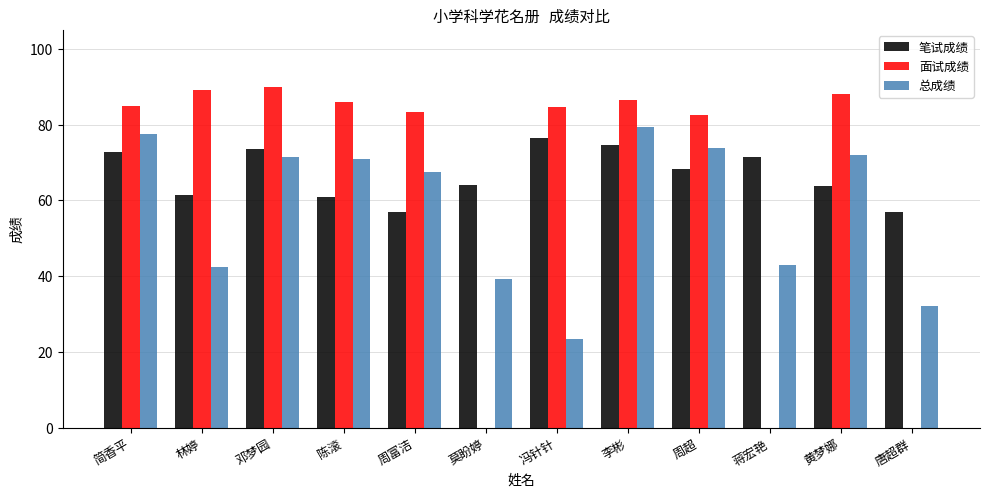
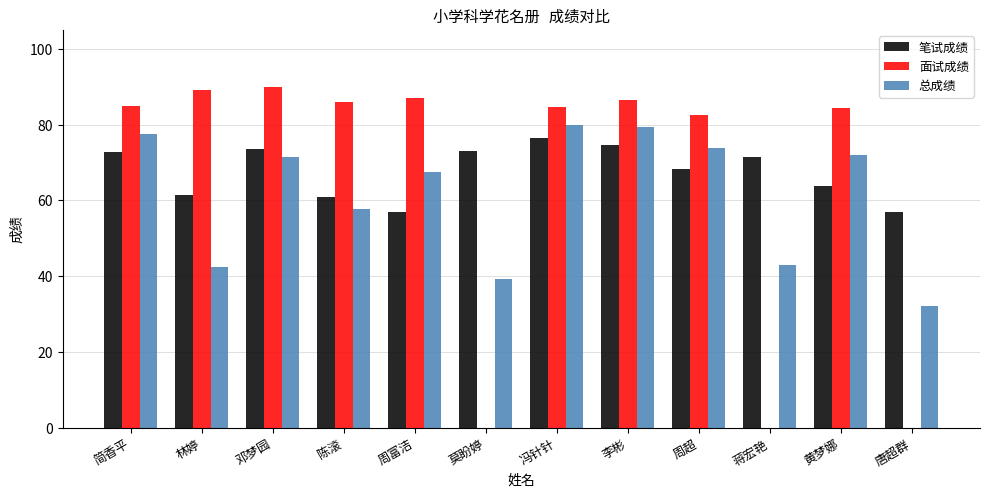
  {
    "笔试成绩": {
      "简香平": 73,
      "林婷": 61,
      "邓梦园": 74,
      "陈滚": 61,
      "周富洁": 57,
-     "莫盼婷": 64,
+     "莫盼婷": 73,
      "冯针针": 77,
      "李彬": 74,
      "周超": 68,
      "蒋宏艳": 71,
      "黄梦娜": 64,
      "唐超群": 57
    },
    "面试成绩": {
      "简香平": 85,
      "林婷": 89,
      "邓梦园": 90,
      "陈滚": 86,
-     "周富洁": 83,
+     "周富洁": 87,
      "莫盼婷": 0,
      "冯针针": 85,
      "李彬": 87,
      "周超": 82,
      "蒋宏艳": 0,
-     "黄梦娜": 88,
+     "黄梦娜": 84,
      "唐超群": 0
    },
    "总成绩": {
      "简香平": 78,
      "林婷": 42,
      "邓梦园": 71,
-     "陈滚": 71,
+     "陈滚": 58,
      "周富洁": 67,
      "莫盼婷": 39,
-     "冯针针": 23,
+     "冯针针": 80,
      "李彬": 79,
      "周超": 74,
      "蒋宏艳": 43,
      "黄梦娜": 72,
      "唐超群": 32
    }
  }
